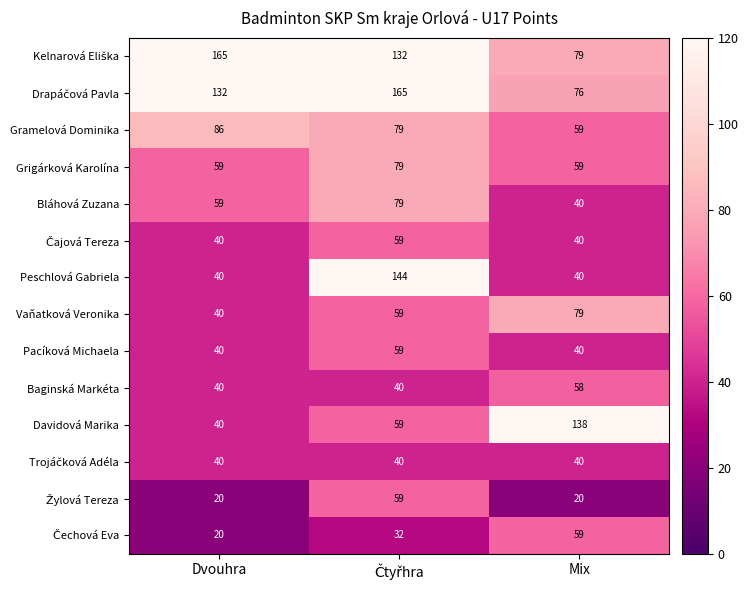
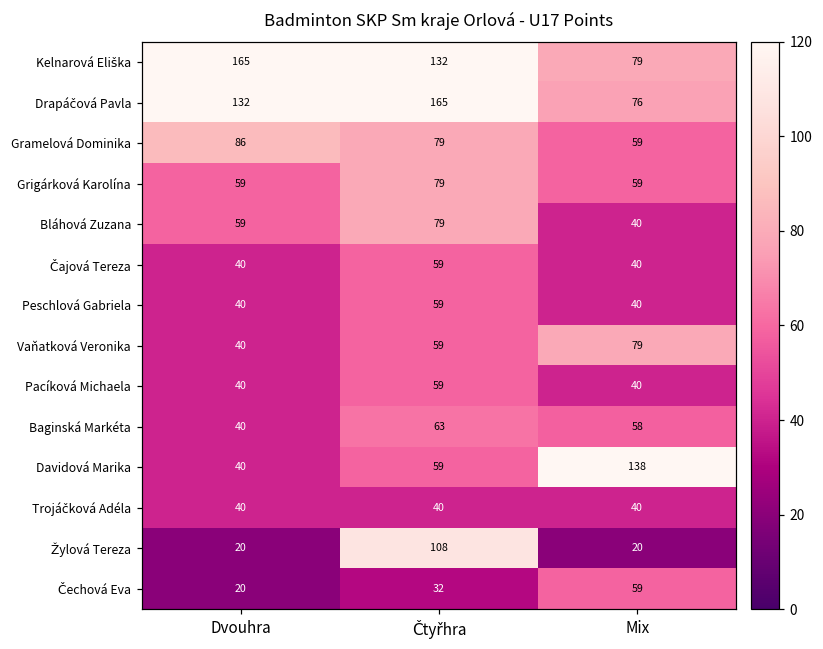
  {
    "Kelnarová Eliška": {
      "Dvouhra": 165,
      "Čtyřhra": 132,
      "Mix": 79
    },
    "Drapáčová Pavla": {
      "Dvouhra": 132,
      "Čtyřhra": 165,
      "Mix": 76
    },
    "Gramelová Dominika": {
      "Dvouhra": 86,
      "Čtyřhra": 79,
      "Mix": 59
    },
    "Grigárková Karolína": {
      "Dvouhra": 59,
      "Čtyřhra": 79,
      "Mix": 59
    },
    "Bláhová Zuzana": {
      "Dvouhra": 59,
      "Čtyřhra": 79,
      "Mix": 40
    },
    "Čajová Tereza": {
      "Dvouhra": 40,
      "Čtyřhra": 59,
      "Mix": 40
    },
    "Peschlová Gabriela": {
      "Dvouhra": 40,
-     "Čtyřhra": 144,
+     "Čtyřhra": 59,
      "Mix": 40
    },
    "Vaňatková Veronika": {
      "Dvouhra": 40,
      "Čtyřhra": 59,
      "Mix": 79
    },
    "Pacíková Michaela": {
      "Dvouhra": 40,
      "Čtyřhra": 59,
      "Mix": 40
    },
    "Baginská Markéta": {
      "Dvouhra": 40,
-     "Čtyřhra": 40,
+     "Čtyřhra": 63,
      "Mix": 58
    },
    "Davidová Marika": {
      "Dvouhra": 40,
      "Čtyřhra": 59,
      "Mix": 138
    },
    "Trojáčková Adéla": {
      "Dvouhra": 40,
      "Čtyřhra": 40,
      "Mix": 40
    },
    "Žylová Tereza": {
      "Dvouhra": 20,
-     "Čtyřhra": 59,
+     "Čtyřhra": 108,
      "Mix": 20
    },
    "Čechová Eva": {
      "Dvouhra": 20,
      "Čtyřhra": 32,
      "Mix": 59
    }
  }
